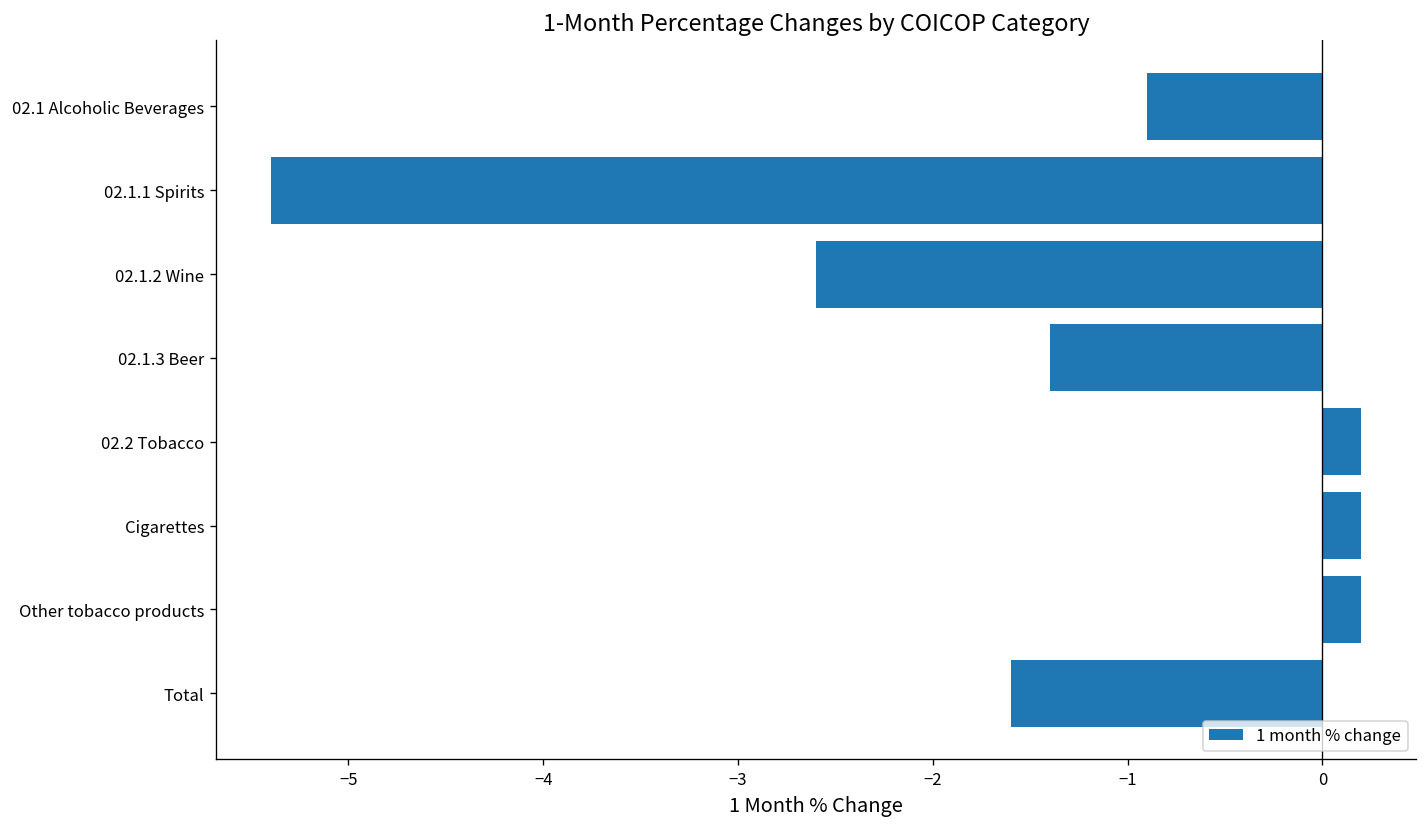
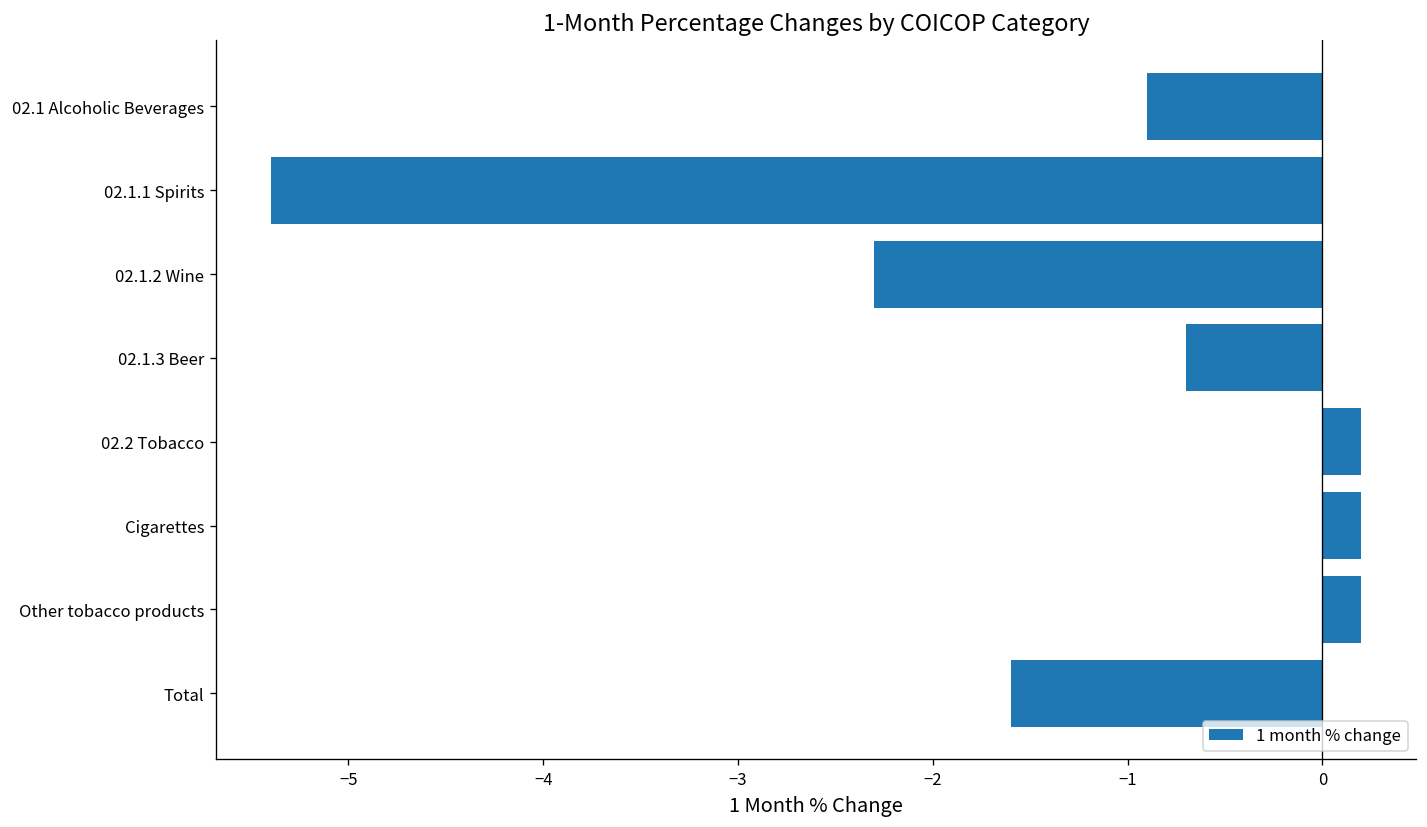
  {
    "02.1 Alcoholic Beverages": -0.9,
    "02.1.1 Spirits": -5.4,
-   "02.1.2 Wine": -2.6,
-   "02.1.3 Beer": -1.4,
+   "02.1.2 Wine": -2.3,
+   "02.1.3 Beer": -0.7,
    "02.2 Tobacco": 0.2,
    "Cigarettes": 0.2,
    "Other tobacco products": 0.2,
    "Total": -1.6
  }
